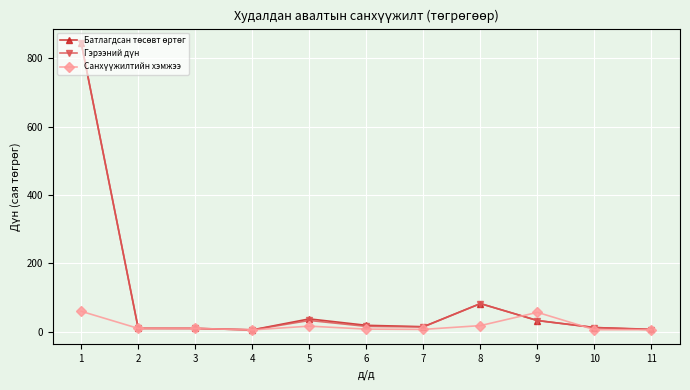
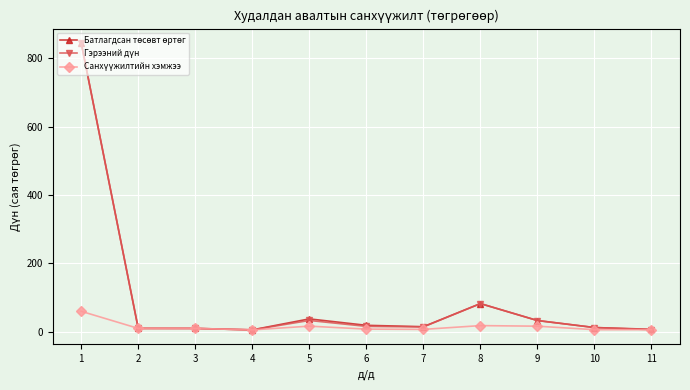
  {
    "Санхүүжилтийн хэмжээ": {
      "1": 60,
      "5": 20,
      "6": 10,
      "8": 20,
-     "9": 60
+     "9": 20
    }
  }
